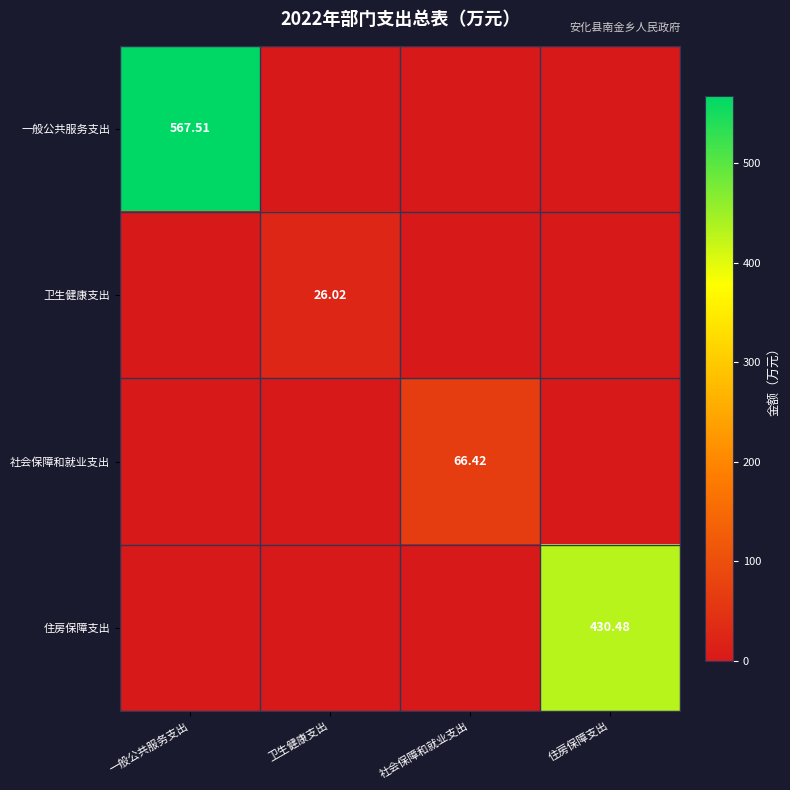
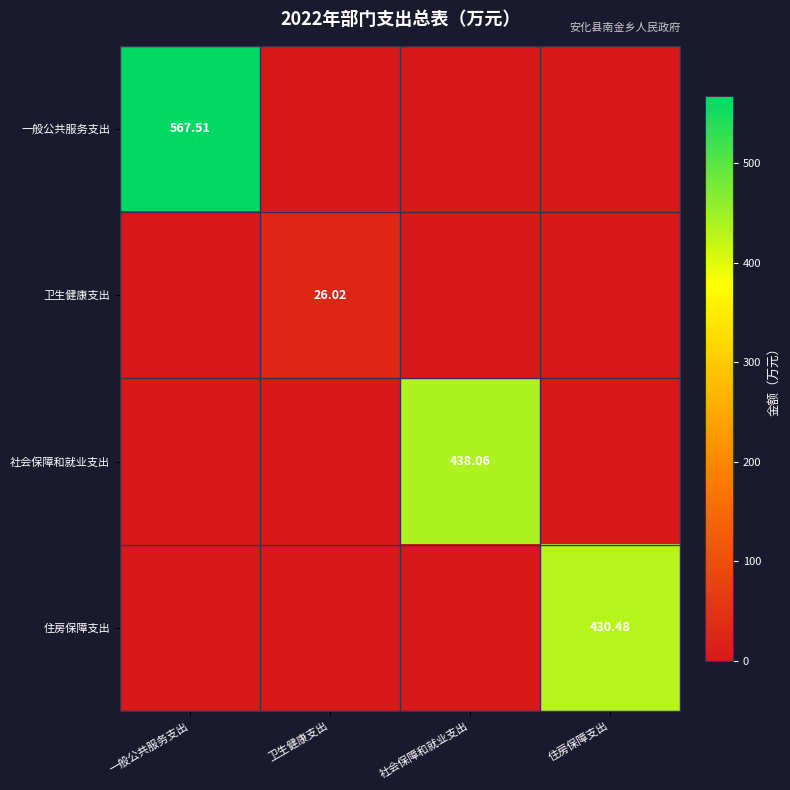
  {
    "一般公共服务支出": {
      "一般公共服务支出": 567.51
    },
    "卫生健康支出": {
      "卫生健康支出": 26.02
    },
    "社会保障和就业支出": {
-     "社会保障和就业支出": 66.42
+     "社会保障和就业支出": 438.06
    },
    "住房保障支出": {
      "住房保障支出": 430.48
    }
  }
